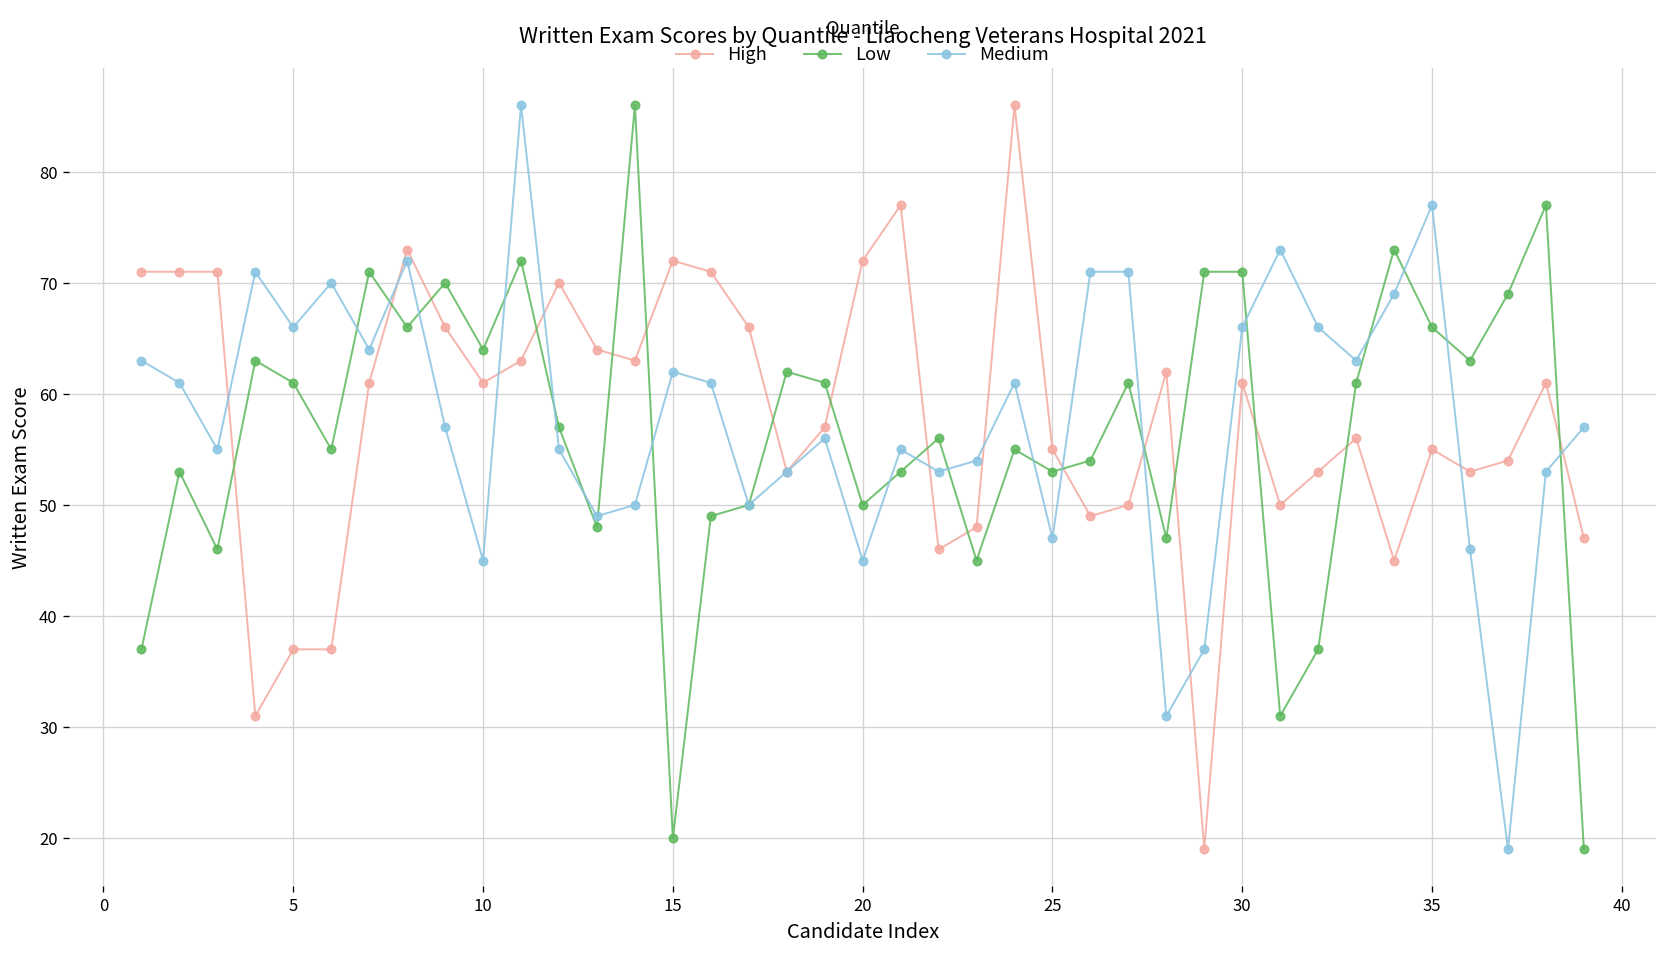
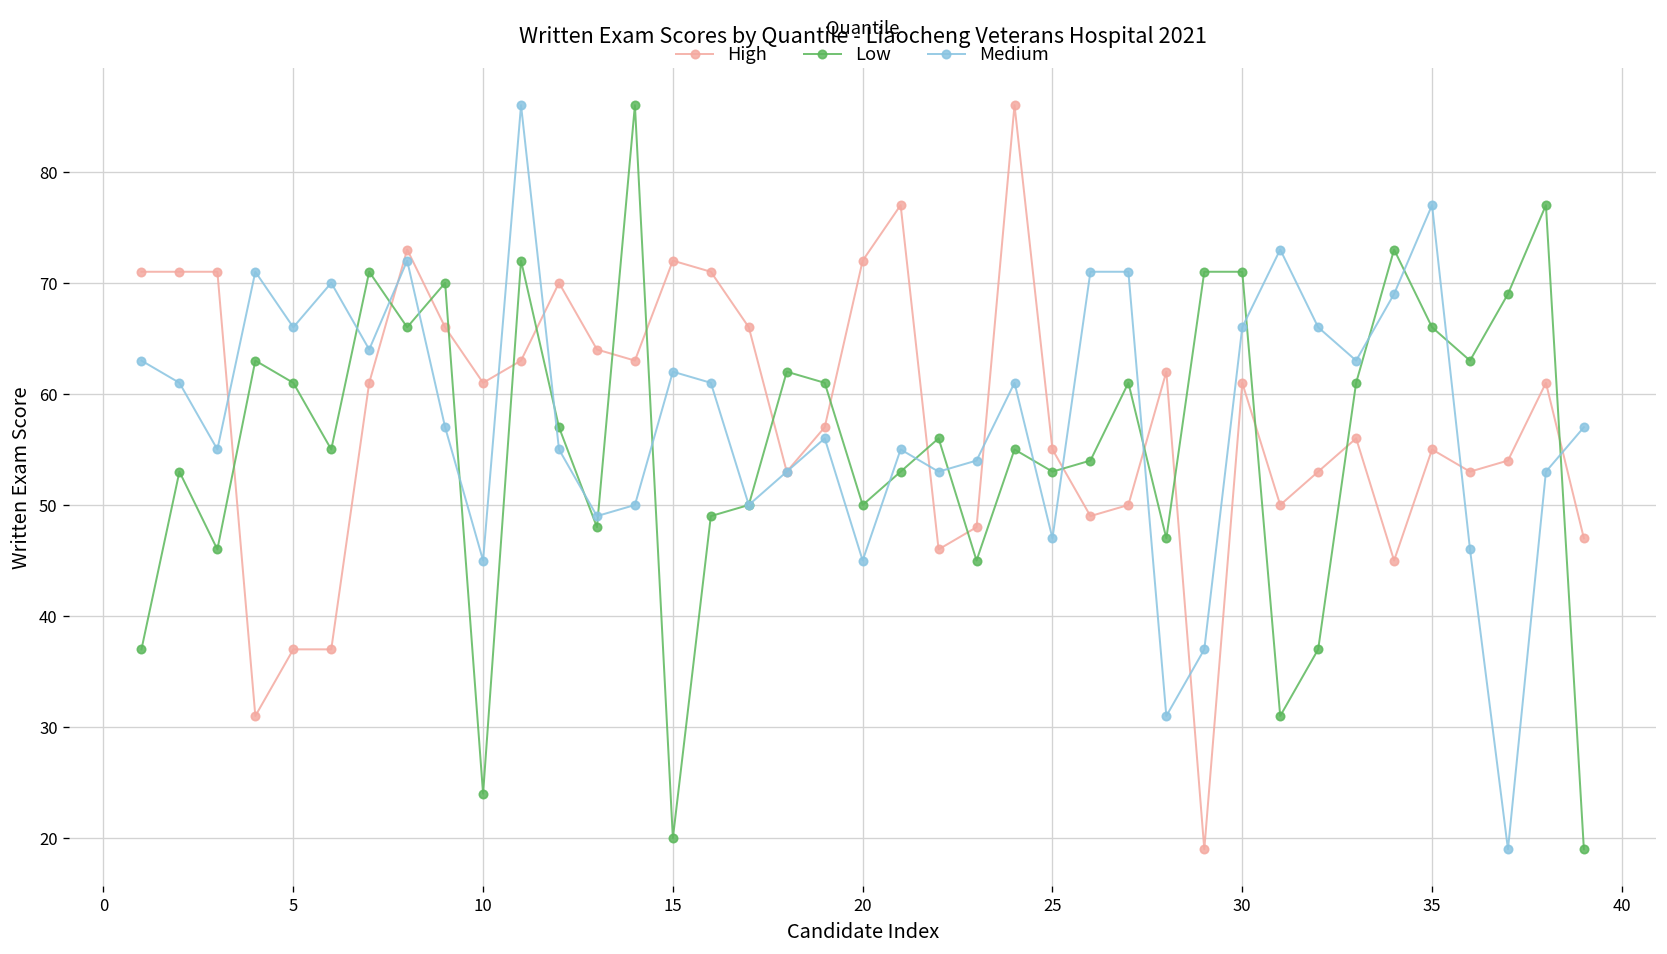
  {
    "High": {
      "5": 37,
      "10": 61,
      "15": 72,
      "20": 72,
      "25": 55,
      "30": 61,
      "35": 55
    },
    "Low": {
      "5": 61,
-     "10": 64,
+     "10": 24,
      "15": 20,
      "20": 50,
      "25": 53,
      "30": 71,
      "35": 66
    },
    "Medium": {
      "5": 66,
      "10": 45,
      "15": 62,
      "20": 45,
      "25": 47,
      "30": 66,
      "35": 77
    }
  }
